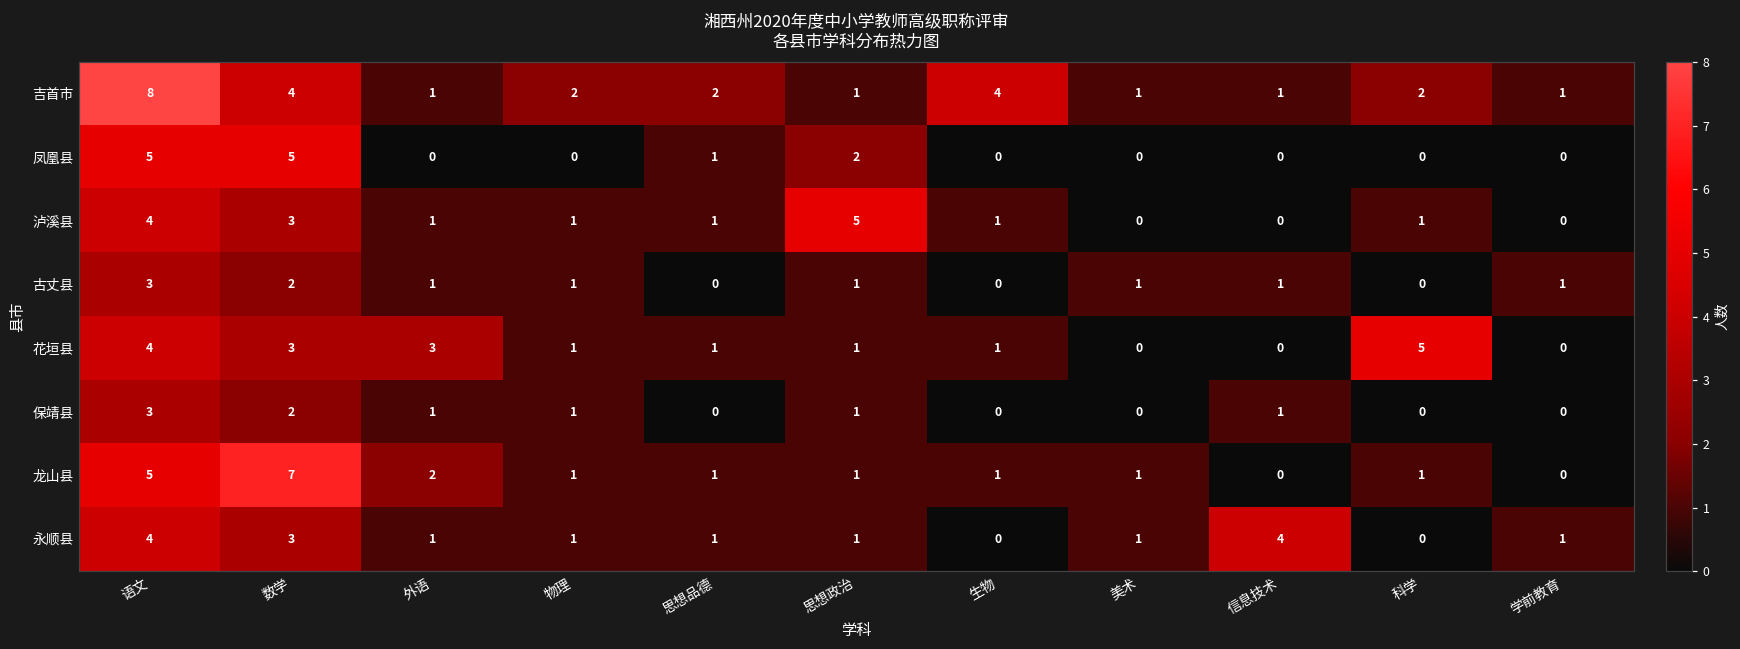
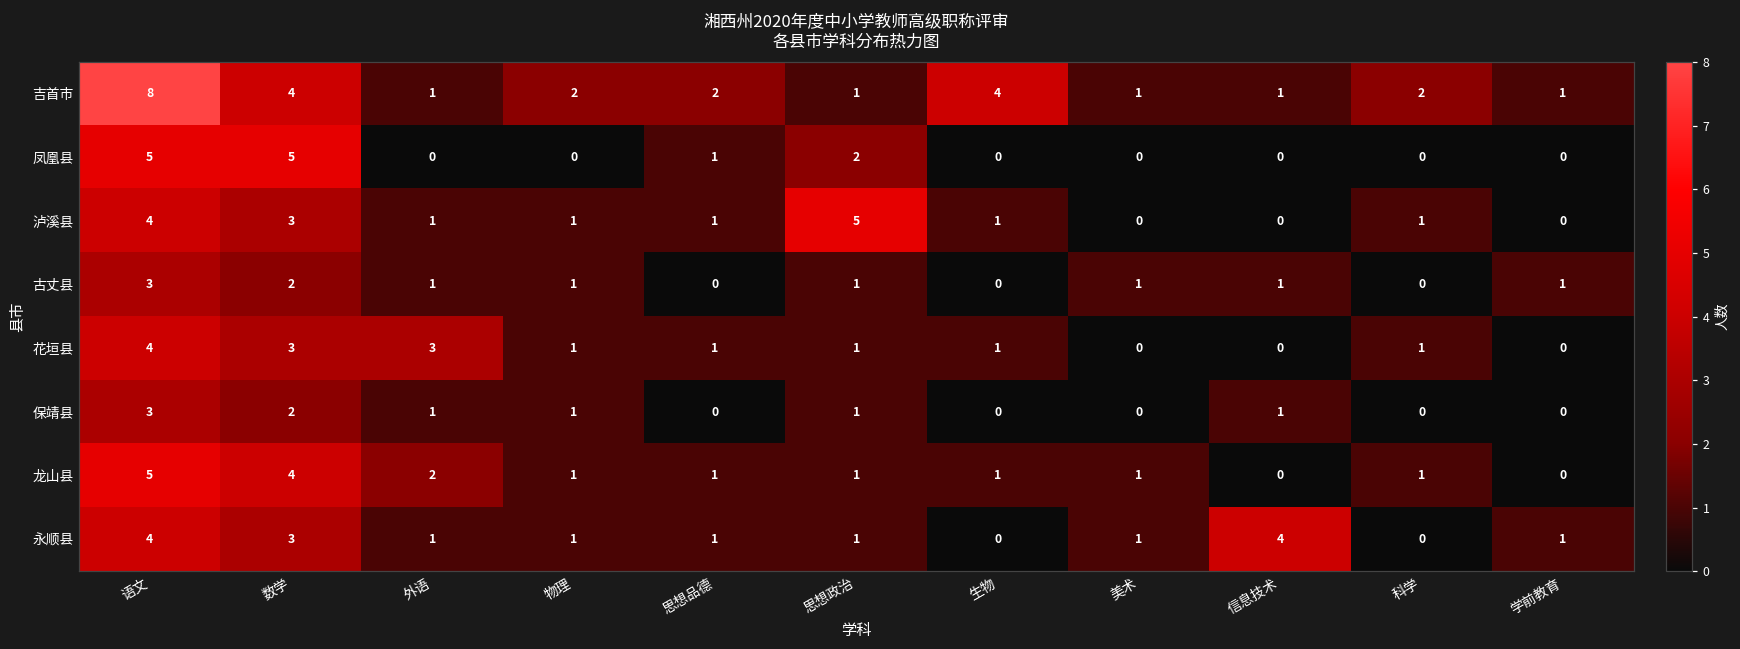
  {
    "吉首市": {
      "语文": 8,
      "数学": 4,
      "外语": 1,
      "物理": 2,
      "思想品德": 2,
      "思想政治": 1,
      "生物": 4,
      "美术": 1,
      "信息技术": 1,
      "科学": 2,
      "学前教育": 1
    },
    "凤凰县": {
      "语文": 5,
      "数学": 5,
      "外语": 0,
      "物理": 0,
      "思想品德": 1,
      "思想政治": 2,
      "生物": 0,
      "美术": 0,
      "信息技术": 0,
      "科学": 0,
      "学前教育": 0
    },
    "泸溪县": {
      "语文": 4,
      "数学": 3,
      "外语": 1,
      "物理": 1,
      "思想品德": 1,
      "思想政治": 5,
      "生物": 1,
      "美术": 0,
      "信息技术": 0,
      "科学": 1,
      "学前教育": 0
    },
    "古丈县": {
      "语文": 3,
      "数学": 2,
      "外语": 1,
      "物理": 1,
      "思想品德": 0,
      "思想政治": 1,
      "生物": 0,
      "美术": 1,
      "信息技术": 1,
      "科学": 0,
      "学前教育": 1
    },
    "花垣县": {
      "语文": 4,
      "数学": 3,
      "外语": 3,
      "物理": 1,
      "思想品德": 1,
      "思想政治": 1,
      "生物": 1,
      "美术": 0,
      "信息技术": 0,
-     "科学": 5,
+     "科学": 1,
      "学前教育": 0
    },
    "保靖县": {
      "语文": 3,
      "数学": 2,
      "外语": 1,
      "物理": 1,
      "思想品德": 0,
      "思想政治": 1,
      "生物": 0,
      "美术": 0,
      "信息技术": 1,
      "科学": 0,
      "学前教育": 0
    },
    "龙山县": {
      "语文": 5,
-     "数学": 7,
+     "数学": 4,
      "外语": 2,
      "物理": 1,
      "思想品德": 1,
      "思想政治": 1,
      "生物": 1,
      "美术": 1,
      "信息技术": 0,
      "科学": 1,
      "学前教育": 0
    },
    "永顺县": {
      "语文": 4,
      "数学": 3,
      "外语": 1,
      "物理": 1,
      "思想品德": 1,
      "思想政治": 1,
      "生物": 0,
      "美术": 1,
      "信息技术": 4,
      "科学": 0,
      "学前教育": 1
    }
  }
